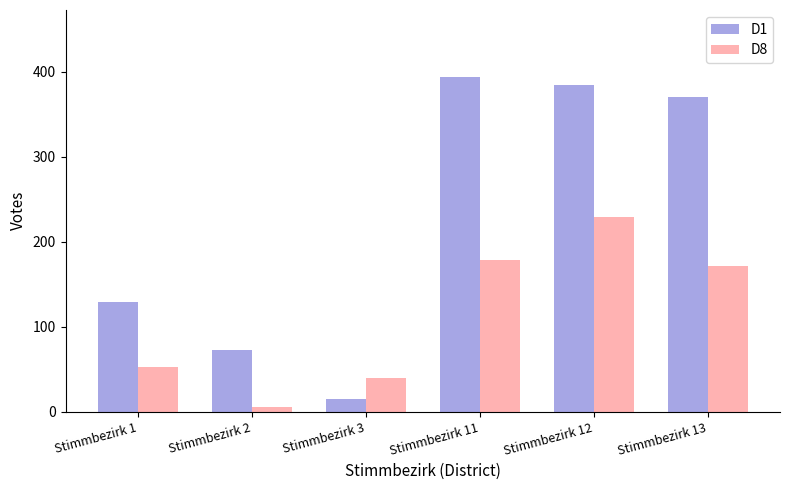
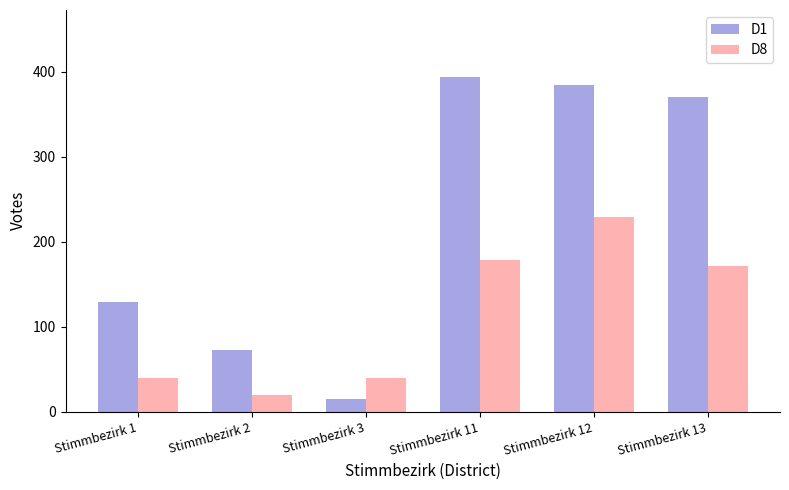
  {
    "D1": {
      "Stimmbezirk 1": 130,
      "Stimmbezirk 2": 70,
      "Stimmbezirk 3": 20,
      "Stimmbezirk 11": 390,
      "Stimmbezirk 12": 390,
      "Stimmbezirk 13": 370
    },
    "D8": {
-     "Stimmbezirk 1": 50,
-     "Stimmbezirk 2": 10,
+     "Stimmbezirk 1": 40,
+     "Stimmbezirk 2": 20,
      "Stimmbezirk 3": 40,
      "Stimmbezirk 11": 180,
      "Stimmbezirk 12": 230,
      "Stimmbezirk 13": 170
    }
  }
